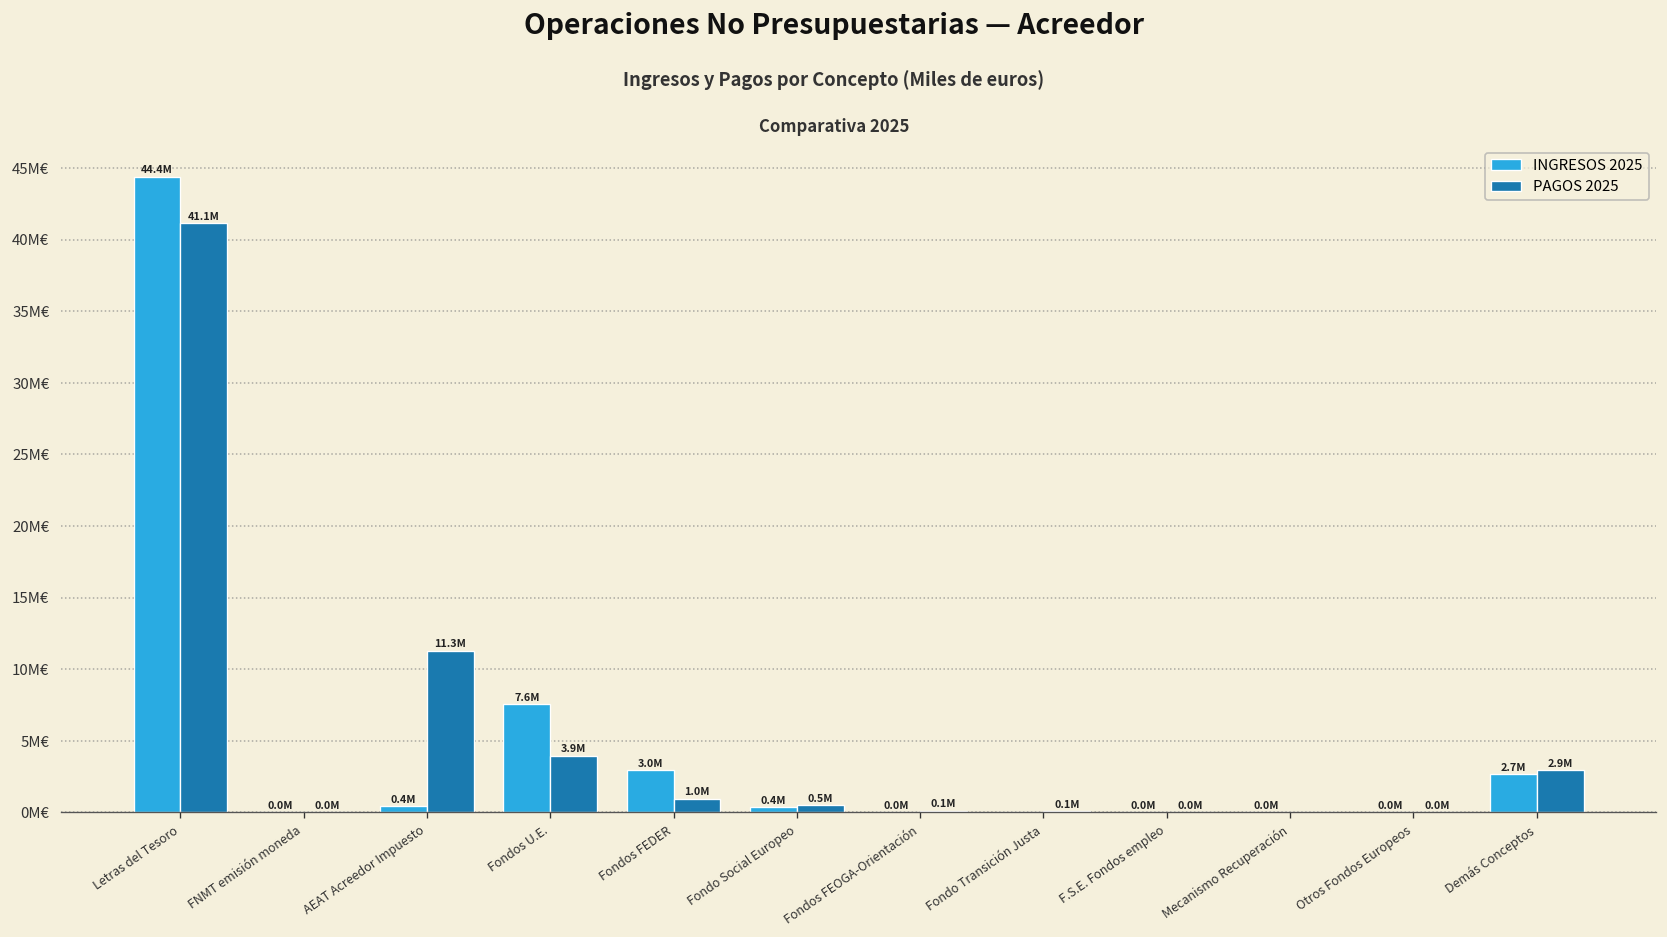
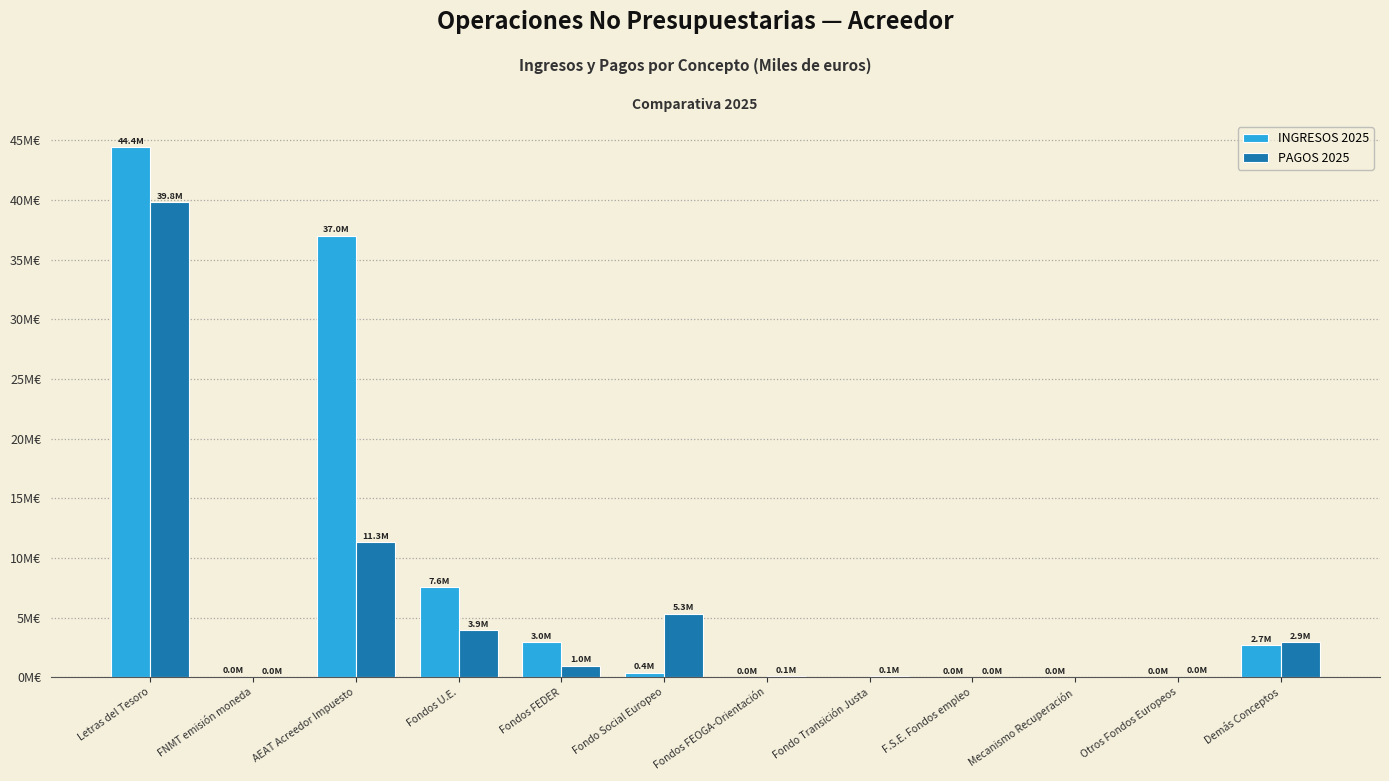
  {
    "INGRESOS 2025": {
      "Letras del Tesoro": "44.4M",
-     "AEAT Acreedor Impuesto": "0.4M",
+     "AEAT Acreedor Impuesto": "37.0M",
      "Fondos U.E.": "7.6M",
      "Fondos FEDER": "3.0M",
      "Fondo Social Europeo": "0.4M",
      "Demás Conceptos": "2.7M"
    },
    "PAGOS 2025": {
-     "Letras del Tesoro": "41.1M",
+     "Letras del Tesoro": "39.8M",
      "AEAT Acreedor Impuesto": "11.3M",
      "Fondos U.E.": "3.9M",
      "Fondos FEDER": "1.0M",
-     "Fondo Social Europeo": "0.5M",
+     "Fondo Social Europeo": "5.3M",
      "Fondos FEOGA-Orientación": "0.1M",
      "Fondo Transición Justa": "0.1M",
      "Demás Conceptos": "2.9M"
    }
  }
